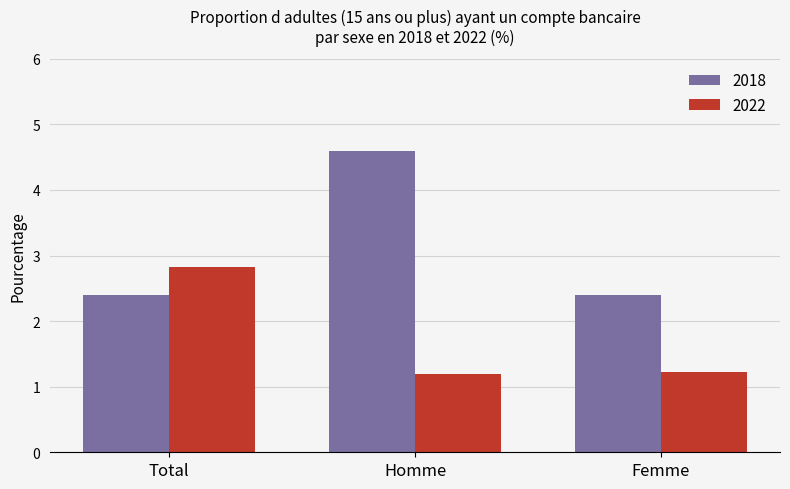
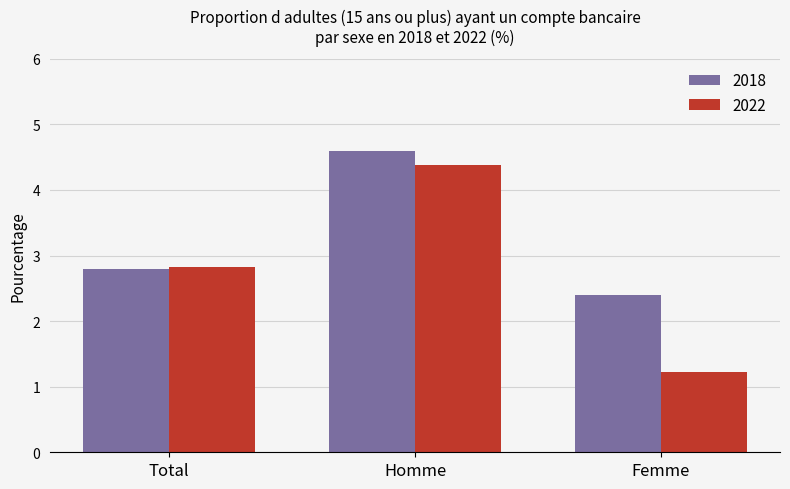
  {
    "2018": {
-     "Total": 2.4,
+     "Total": 2.8,
      "Homme": 4.6,
      "Femme": 2.4
    },
    "2022": {
      "Total": 2.8,
-     "Homme": 1.2,
+     "Homme": 4.4,
      "Femme": 1.2
    }
  }
